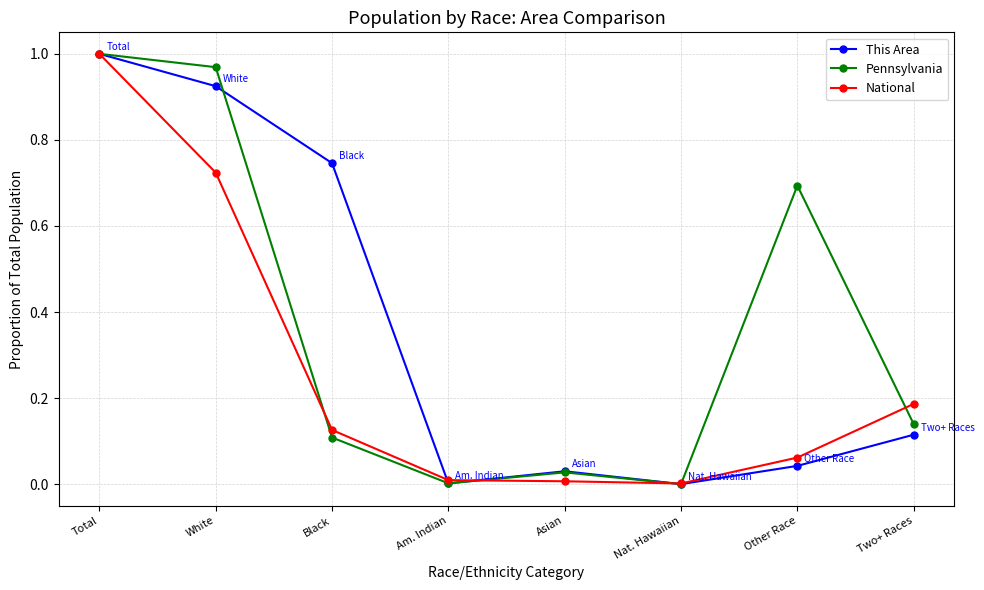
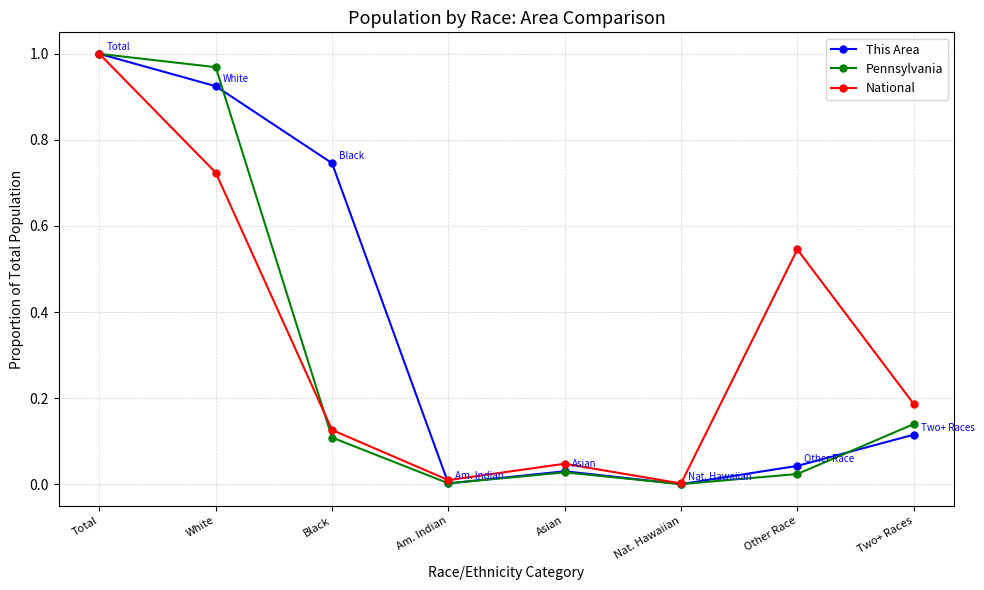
  {
    "This Area": {
      "White": 0.92,
      "Black": 0.75,
      "Other Race": 0.04,
      "Two+ Races": 0.12
    },
    "Pennsylvania": {
      "White": 0.97,
      "Black": 0.11,
-     "Other Race": 0.69,
+     "Other Race": 0.02,
      "Two+ Races": 0.14
    },
    "National": {
      "White": 0.72,
      "Black": 0.13,
      "Am. Indian": 0.01,
-     "Asian": 0.01,
-     "Other Race": 0.06,
+     "Asian": 0.05,
+     "Other Race": 0.55,
      "Two+ Races": 0.19
    }
  }
